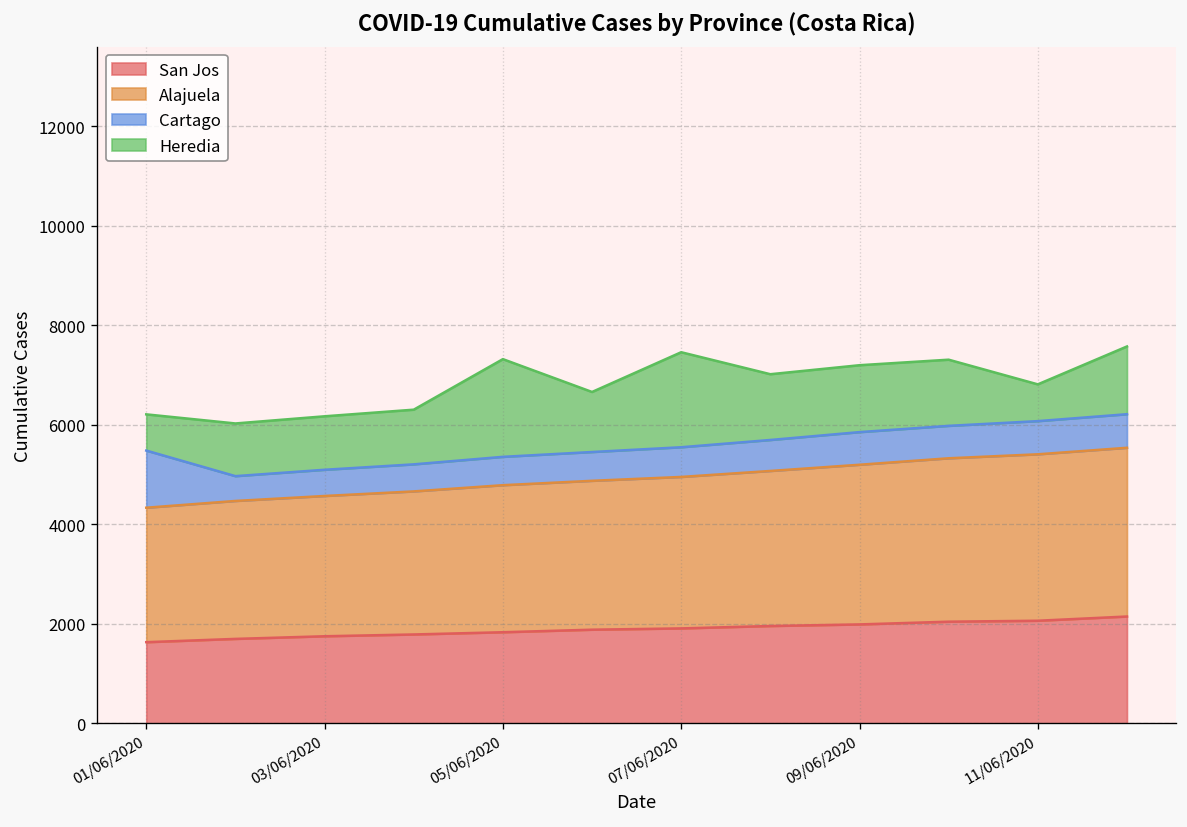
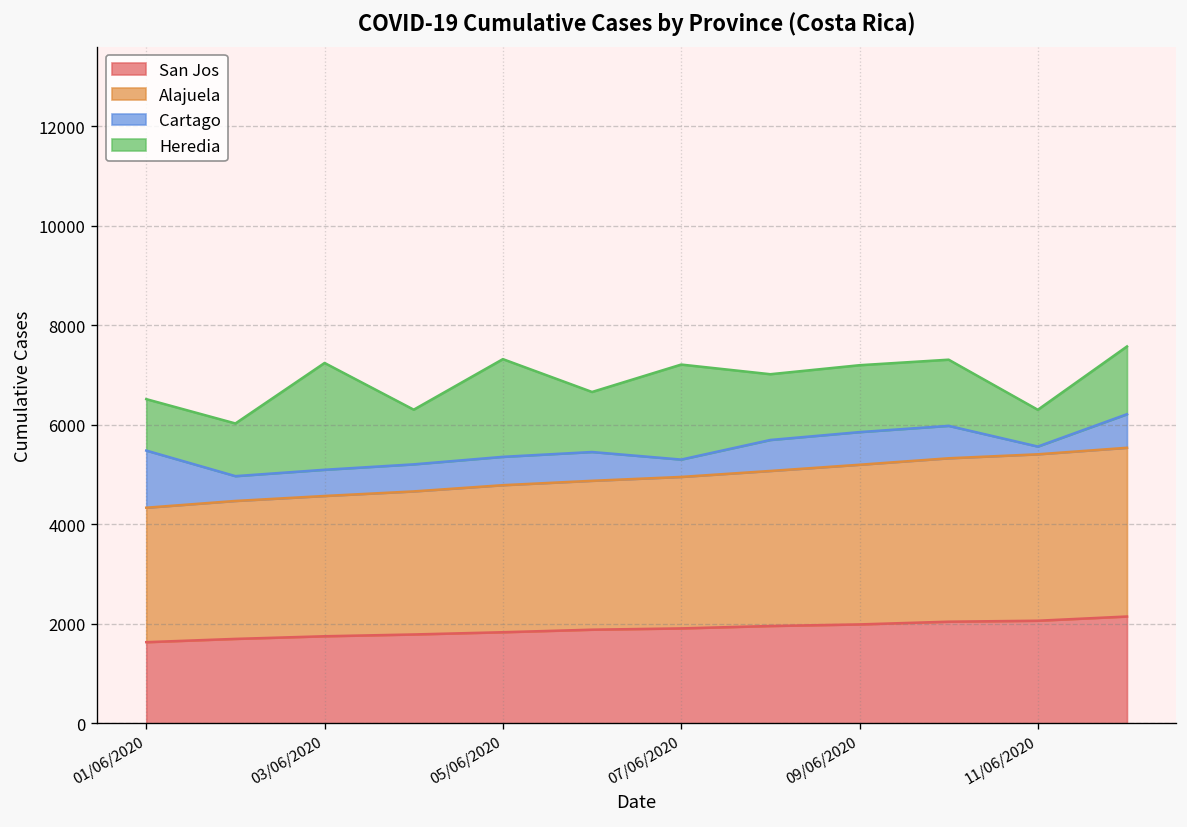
  {
    "Cartago": {
      "01/06/2020": 1100,
      "03/06/2020": 500,
      "05/06/2020": 600,
-     "07/06/2020": 600,
+     "07/06/2020": 300,
      "09/06/2020": 700,
-     "11/06/2020": 700
+     "11/06/2020": 200
    },
    "Heredia": {
-     "01/06/2020": 700,
-     "03/06/2020": 1100,
+     "01/06/2020": 1000,
+     "03/06/2020": 2100,
      "05/06/2020": 2000,
      "07/06/2020": 1900,
      "09/06/2020": 1300,
      "11/06/2020": 700
    }
  }
